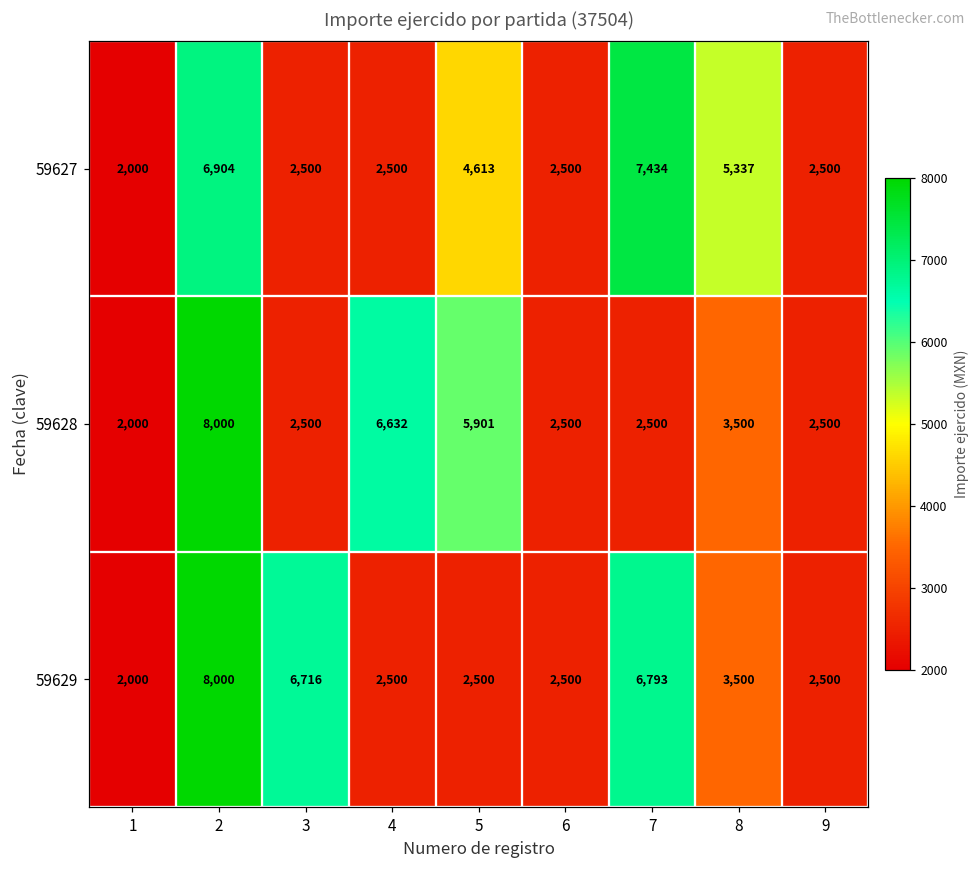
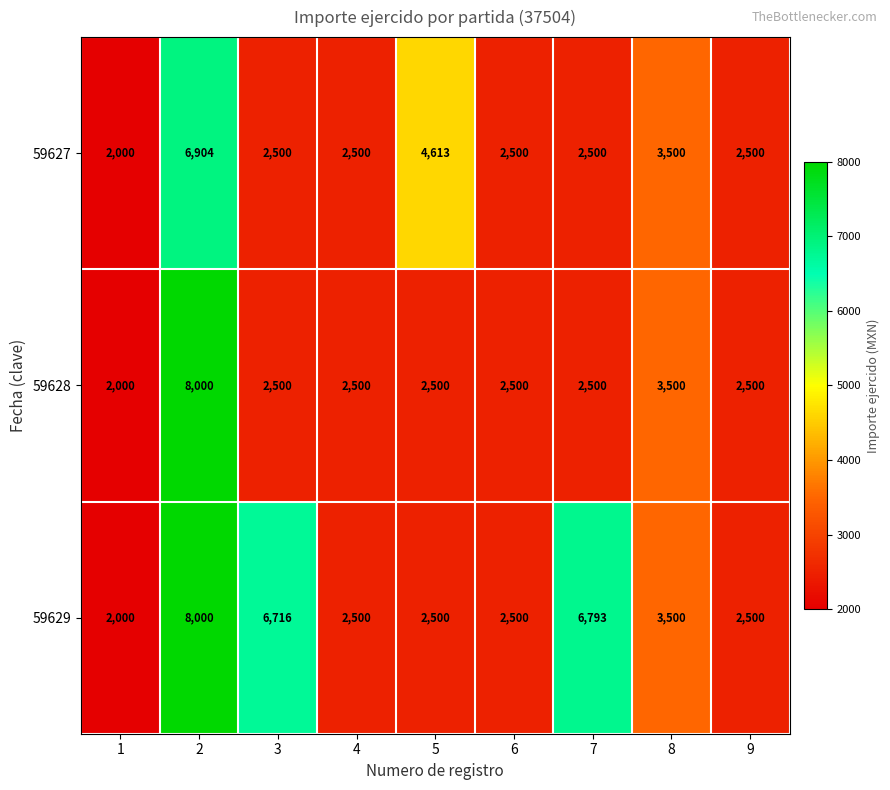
  {
    "59627": {
      "1": "2,000",
      "2": "6,904",
      "3": "2,500",
      "4": "2,500",
      "5": "4,613",
      "6": "2,500",
-     "7": "7,434",
-     "8": "5,337",
+     "7": "2,500",
+     "8": "3,500",
      "9": "2,500"
    },
    "59628": {
      "1": "2,000",
      "2": "8,000",
      "3": "2,500",
-     "4": "6,632",
-     "5": "5,901",
+     "4": "2,500",
+     "5": "2,500",
      "6": "2,500",
      "7": "2,500",
      "8": "3,500",
      "9": "2,500"
    },
    "59629": {
      "1": "2,000",
      "2": "8,000",
      "3": "6,716",
      "4": "2,500",
      "5": "2,500",
      "6": "2,500",
      "7": "6,793",
      "8": "3,500",
      "9": "2,500"
    }
  }
